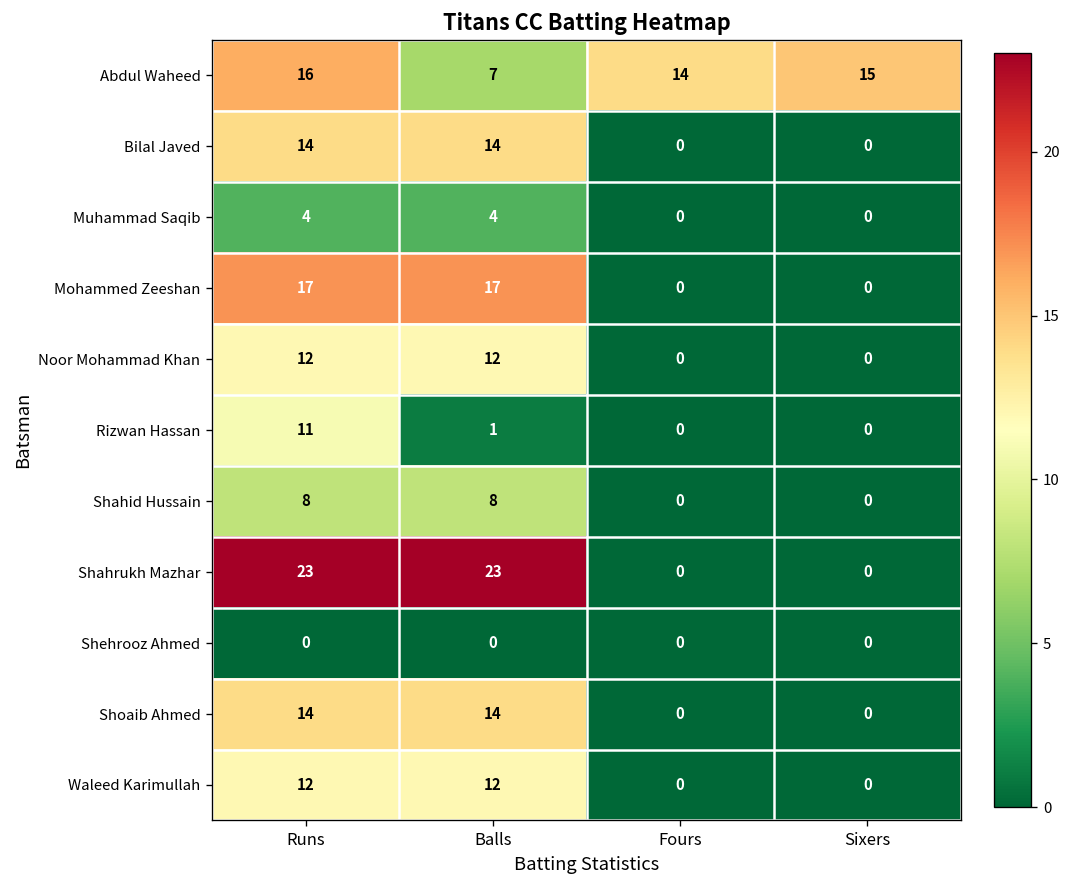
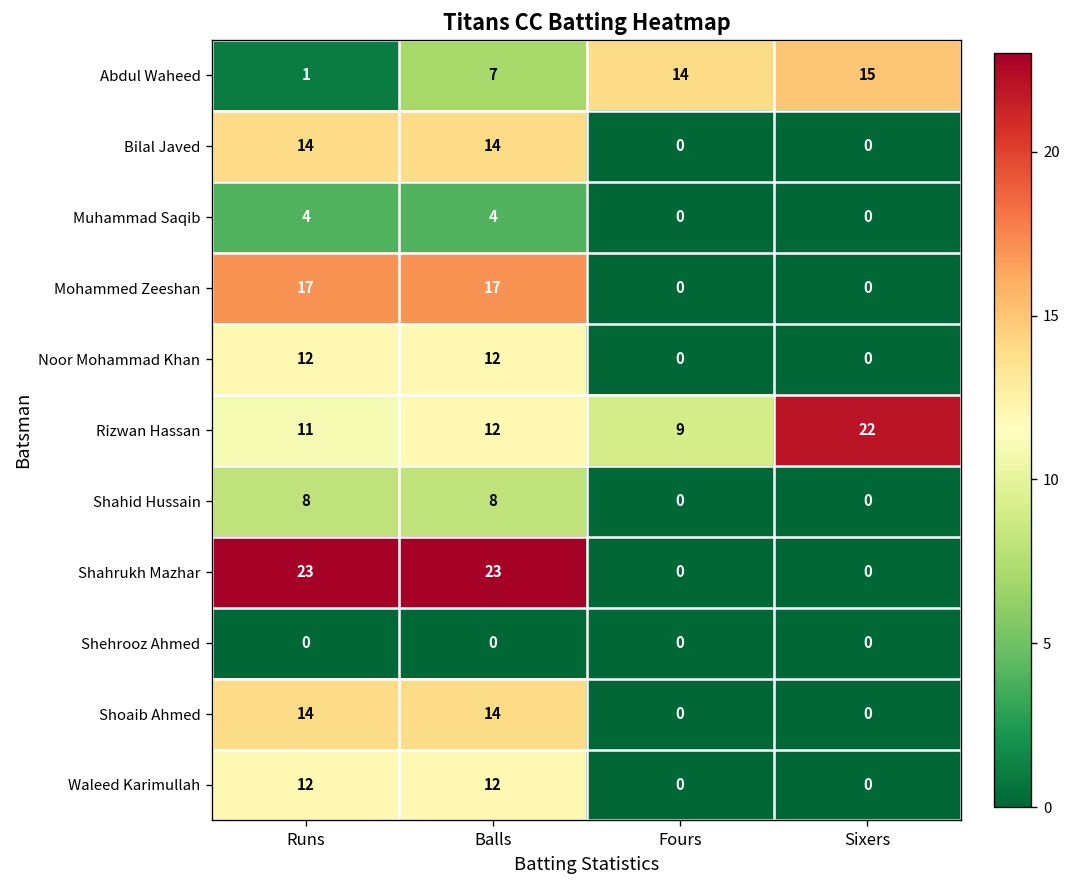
  {
    "Abdul Waheed": {
-     "Runs": 16,
+     "Runs": 1,
      "Balls": 7,
      "Fours": 14,
      "Sixers": 15
    },
    "Bilal Javed": {
      "Runs": 14,
      "Balls": 14,
      "Fours": 0,
      "Sixers": 0
    },
    "Muhammad Saqib": {
      "Runs": 4,
      "Balls": 4,
      "Fours": 0,
      "Sixers": 0
    },
    "Mohammed Zeeshan": {
      "Runs": 17,
      "Balls": 17,
      "Fours": 0,
      "Sixers": 0
    },
    "Noor Mohammad Khan": {
      "Runs": 12,
      "Balls": 12,
      "Fours": 0,
      "Sixers": 0
    },
    "Rizwan Hassan": {
      "Runs": 11,
-     "Balls": 1,
-     "Fours": 0,
-     "Sixers": 0
+     "Balls": 12,
+     "Fours": 9,
+     "Sixers": 22
    },
    "Shahid Hussain": {
      "Runs": 8,
      "Balls": 8,
      "Fours": 0,
      "Sixers": 0
    },
    "Shahrukh Mazhar": {
      "Runs": 23,
      "Balls": 23,
      "Fours": 0,
      "Sixers": 0
    },
    "Shehrooz Ahmed": {
      "Runs": 0,
      "Balls": 0,
      "Fours": 0,
      "Sixers": 0
    },
    "Shoaib Ahmed": {
      "Runs": 14,
      "Balls": 14,
      "Fours": 0,
      "Sixers": 0
    },
    "Waleed Karimullah": {
      "Runs": 12,
      "Balls": 12,
      "Fours": 0,
      "Sixers": 0
    }
  }
